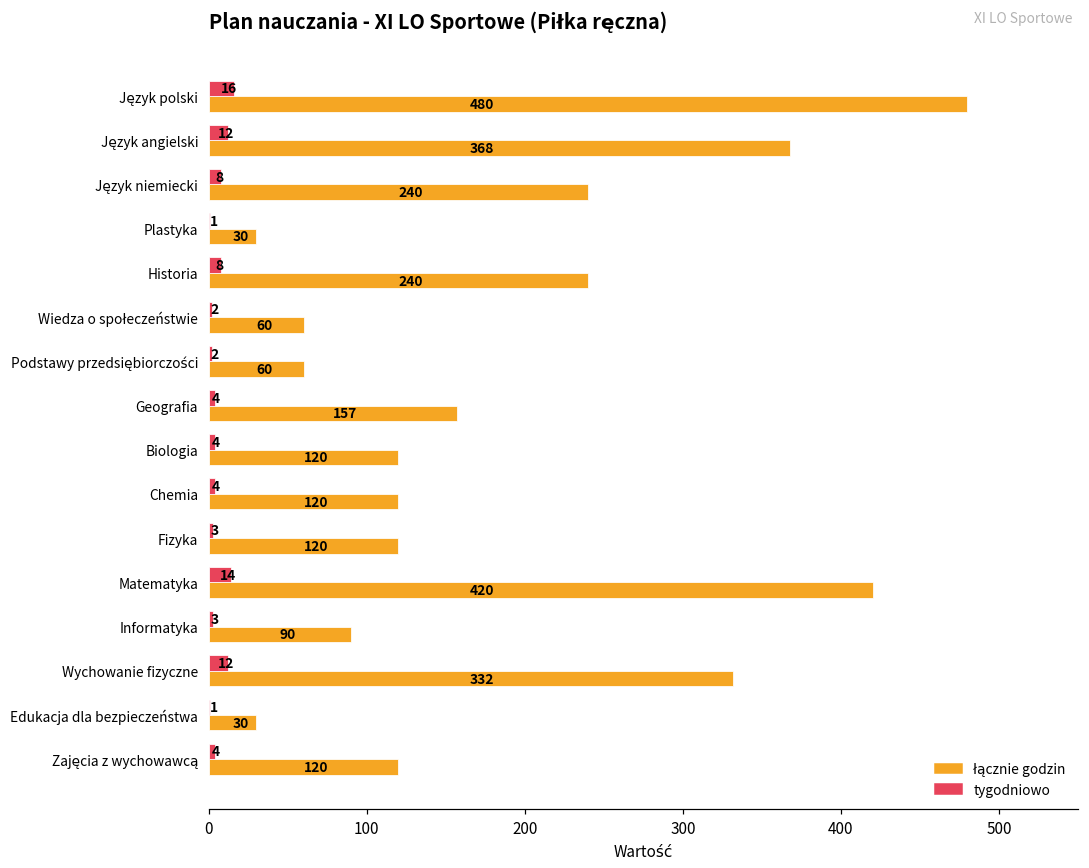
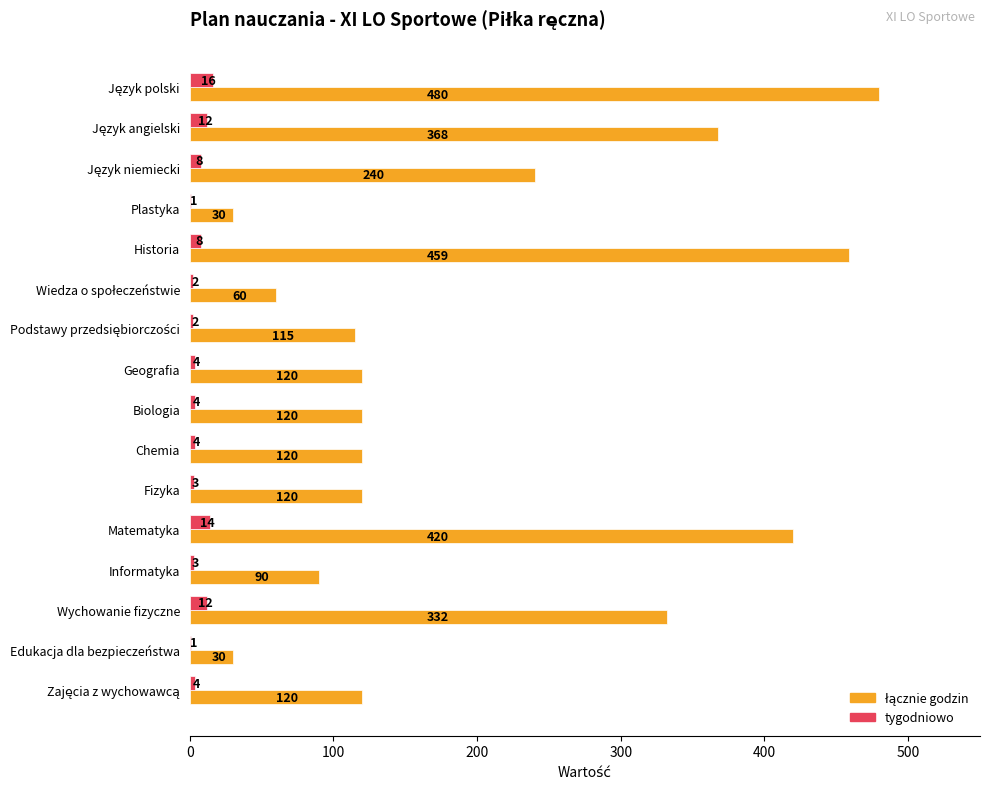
  {
    "łącznie godzin": {
      "Język polski": 480,
      "Język angielski": 368,
      "Język niemiecki": 240,
      "Plastyka": 30,
-     "Historia": 240,
+     "Historia": 459,
      "Wiedza o społeczeństwie": 60,
-     "Podstawy przedsiębiorczości": 60,
-     "Geografia": 157,
+     "Podstawy przedsiębiorczości": 115,
+     "Geografia": 120,
      "Biologia": 120,
      "Chemia": 120,
      "Fizyka": 120,
      "Matematyka": 420,
      "Informatyka": 90,
      "Wychowanie fizyczne": 332,
      "Edukacja dla bezpieczeństwa": 30,
      "Zajęcia z wychowawcą": 120
    },
    "tygodniowo": {
      "Język polski": 16,
      "Język angielski": 12,
      "Język niemiecki": 8,
      "Plastyka": 1,
      "Historia": 8,
      "Wiedza o społeczeństwie": 2,
      "Podstawy przedsiębiorczości": 2,
      "Geografia": 4,
      "Biologia": 4,
      "Chemia": 4,
      "Fizyka": 3,
      "Matematyka": 14,
      "Informatyka": 3,
      "Wychowanie fizyczne": 12,
      "Edukacja dla bezpieczeństwa": 1,
      "Zajęcia z wychowawcą": 4
    }
  }
